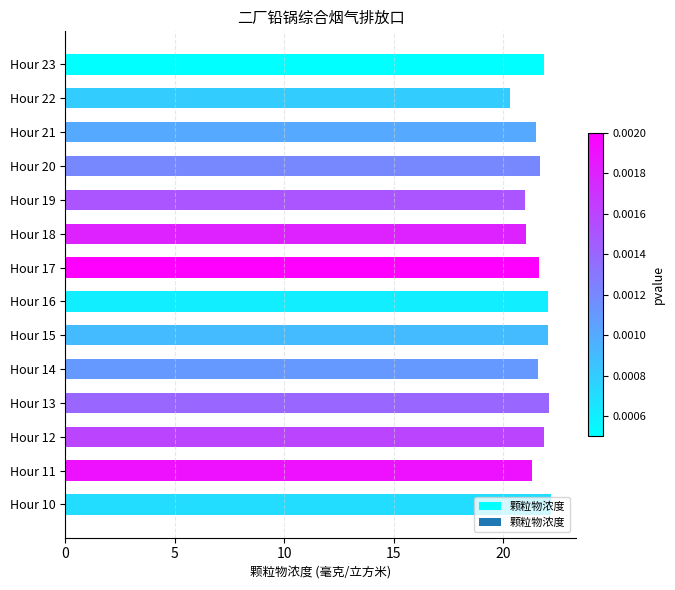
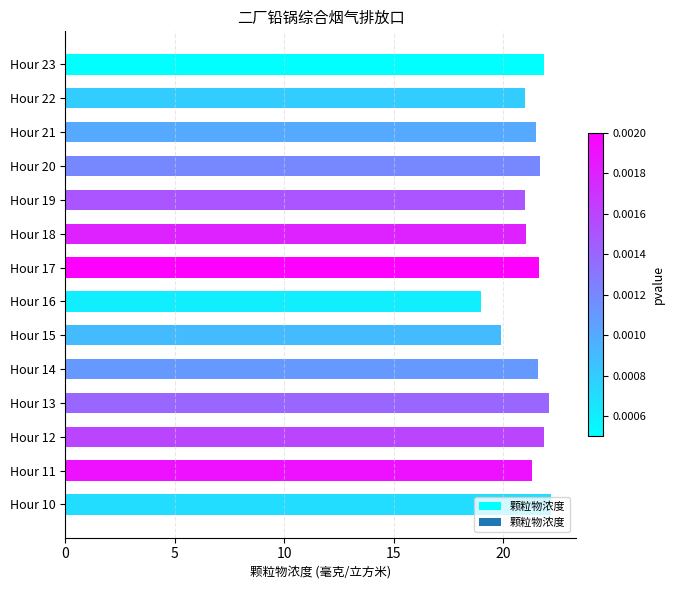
  {
    "Hour 23": 21.8,
-   "Hour 22": 20.3,
+   "Hour 22": 21.0,
    "Hour 21": 21.5,
    "Hour 20": 21.7,
    "Hour 19": 21.0,
    "Hour 18": 21.0,
    "Hour 17": 21.6,
-   "Hour 16": 22.0,
-   "Hour 15": 22.1,
+   "Hour 16": 19.0,
+   "Hour 15": 19.9,
    "Hour 14": 21.6,
    "Hour 13": 22.1,
    "Hour 12": 21.9,
    "Hour 11": 21.3
  }
